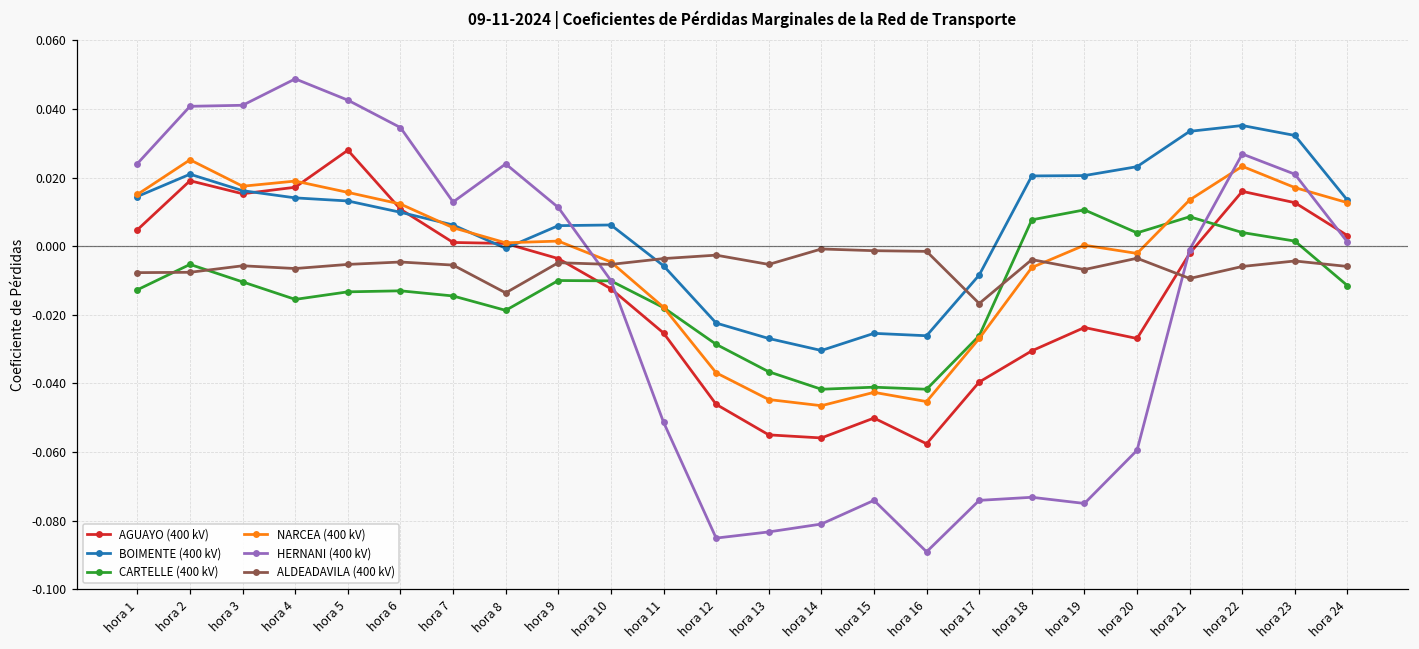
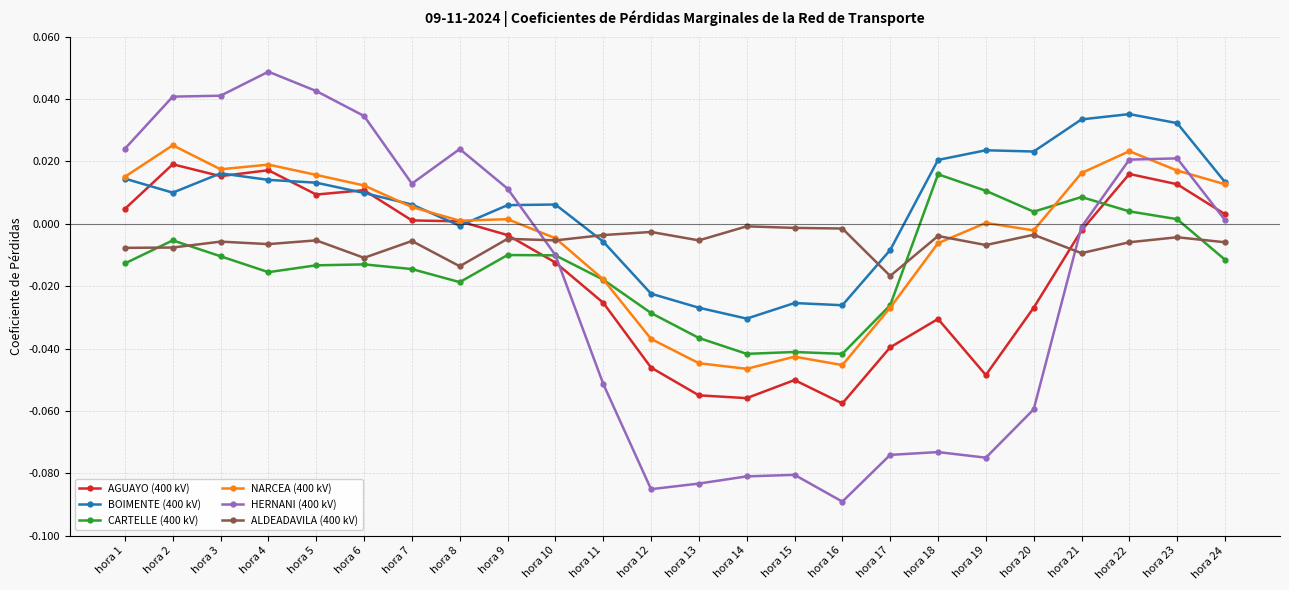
  {
    "AGUAYO (400 kV)": {
      "hora 1": 0.005,
      "hora 2": 0.019,
      "hora 3": 0.015,
      "hora 4": 0.017,
-     "hora 5": 0.028,
+     "hora 5": 0.009,
      "hora 6": 0.011,
      "hora 7": 0.001,
      "hora 9": -0.004,
      "hora 10": -0.012,
      "hora 11": -0.025,
      "hora 12": -0.046,
      "hora 13": -0.055,
      "hora 14": -0.056,
      "hora 15": -0.050,
      "hora 16": -0.058,
      "hora 17": -0.040,
      "hora 18": -0.031,
-     "hora 19": -0.024,
+     "hora 19": -0.049,
      "hora 20": -0.027,
      "hora 21": -0.002,
      "hora 22": 0.016,
      "hora 23": 0.013,
      "hora 24": 0.003
    },
    "BOIMENTE (400 kV)": {
-     "hora 2": 0.021,
+     "hora 2": 0.010,
      "hora 3": 0.016,
      "hora 4": 0.014,
      "hora 5": 0.013,
      "hora 6": 0.010,
      "hora 8": -0.001,
      "hora 9": 0.006,
      "hora 10": 0.006,
      "hora 11": -0.006,
      "hora 12": -0.022,
      "hora 13": -0.027,
      "hora 14": -0.030,
      "hora 15": -0.025,
      "hora 16": -0.026,
      "hora 17": -0.008,
      "hora 18": 0.021,
-     "hora 19": 0.021,
+     "hora 19": 0.024,
      "hora 20": 0.023,
      "hora 21": 0.034,
      "hora 22": 0.035,
      "hora 23": 0.032
    },
    "CARTELLE (400 kV)": {
      "hora 1": -0.013,
      "hora 2": -0.005,
      "hora 3": -0.010,
      "hora 4": -0.016,
      "hora 5": -0.013,
      "hora 6": -0.013,
      "hora 7": -0.015,
      "hora 8": -0.019,
      "hora 9": -0.010,
      "hora 12": -0.029,
      "hora 13": -0.037,
      "hora 14": -0.042,
      "hora 15": -0.041,
      "hora 16": -0.042,
-     "hora 18": 0.008,
+     "hora 18": 0.016,
      "hora 19": 0.011,
      "hora 20": 0.004,
      "hora 21": 0.009,
      "hora 22": 0.004,
      "hora 23": 0.002,
      "hora 24": -0.012
    },
    "NARCEA (400 kV)": {
      "hora 2": 0.025,
      "hora 3": 0.018,
      "hora 4": 0.019,
      "hora 5": 0.016,
      "hora 6": 0.012,
      "hora 9": 0.002,
      "hora 12": -0.037,
      "hora 13": -0.045,
      "hora 14": -0.047,
      "hora 15": -0.043,
      "hora 16": -0.045,
      "hora 18": -0.006,
      "hora 19": 0.000,
      "hora 20": -0.002,
-     "hora 21": 0.014,
+     "hora 21": 0.016,
      "hora 22": 0.023,
      "hora 23": 0.017
    },
    "HERNANI (400 kV)": {
      "hora 1": 0.024,
      "hora 2": 0.041,
      "hora 3": 0.041,
      "hora 4": 0.049,
      "hora 5": 0.043,
      "hora 6": 0.035,
      "hora 7": 0.013,
      "hora 8": 0.024,
      "hora 9": 0.011,
      "hora 11": -0.051,
      "hora 12": -0.085,
      "hora 13": -0.083,
      "hora 14": -0.081,
-     "hora 15": -0.074,
+     "hora 15": -0.081,
      "hora 16": -0.089,
      "hora 17": -0.074,
      "hora 18": -0.073,
      "hora 19": -0.075,
      "hora 20": -0.060,
      "hora 21": -0.001,
-     "hora 22": 0.027,
+     "hora 22": 0.021,
      "hora 23": 0.021,
      "hora 24": 0.001
    },
    "ALDEADAVILA (400 kV)": {
      "hora 1": -0.008,
      "hora 2": -0.008,
      "hora 3": -0.006,
      "hora 4": -0.007,
      "hora 5": -0.005,
-     "hora 6": -0.005,
+     "hora 6": -0.011,
      "hora 7": -0.006,
      "hora 8": -0.014,
      "hora 9": -0.005,
      "hora 11": -0.004,
      "hora 12": -0.003,
      "hora 13": -0.005,
      "hora 14": -0.001,
      "hora 15": -0.001,
      "hora 16": -0.002,
      "hora 17": -0.017,
      "hora 18": -0.004,
      "hora 19": -0.007,
      "hora 20": -0.004,
      "hora 21": -0.009,
      "hora 22": -0.006,
      "hora 23": -0.004,
      "hora 24": -0.006
    }
  }
